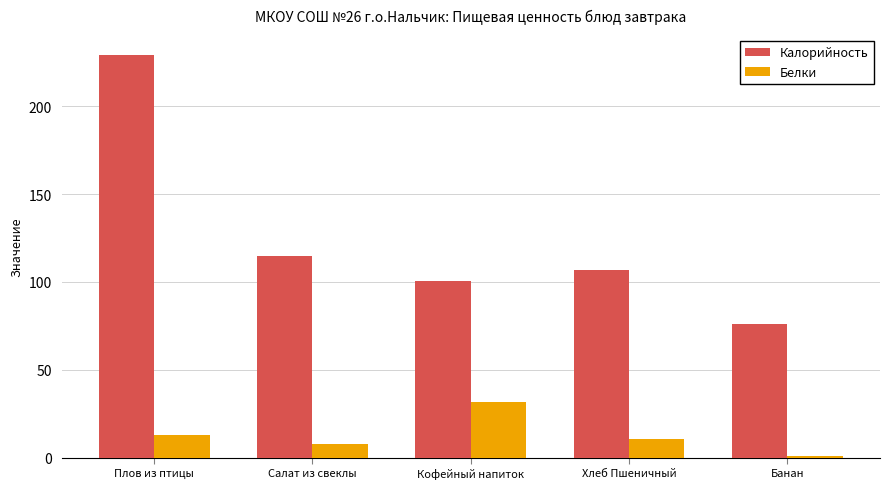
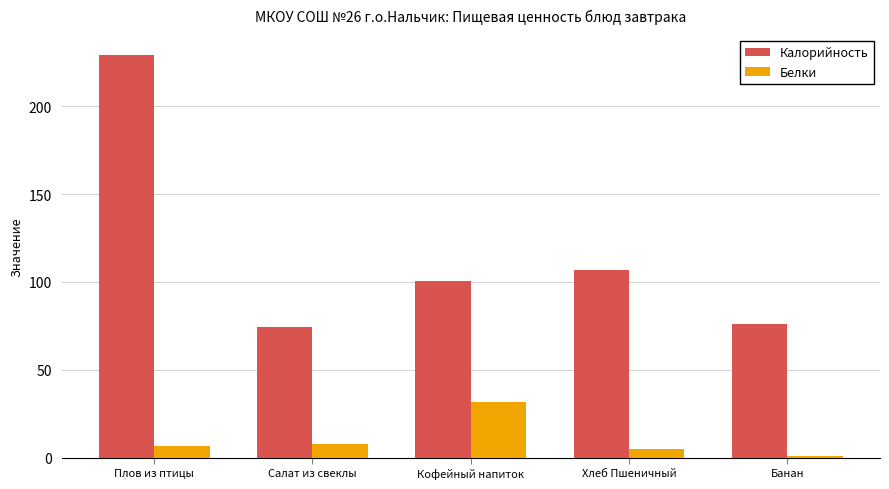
  {
    "Калорийность": {
      "Плов из птицы": 229,
-     "Салат из свеклы": 115,
+     "Салат из свеклы": 74,
      "Кофейный напиток": 101,
      "Хлеб Пшеничный": 107,
      "Банан": 76
    },
    "Белки": {
-     "Плов из птицы": 13,
+     "Плов из птицы": 7,
      "Салат из свеклы": 8,
      "Кофейный напиток": 32,
-     "Хлеб Пшеничный": 11
+     "Хлеб Пшеничный": 5
    }
  }
